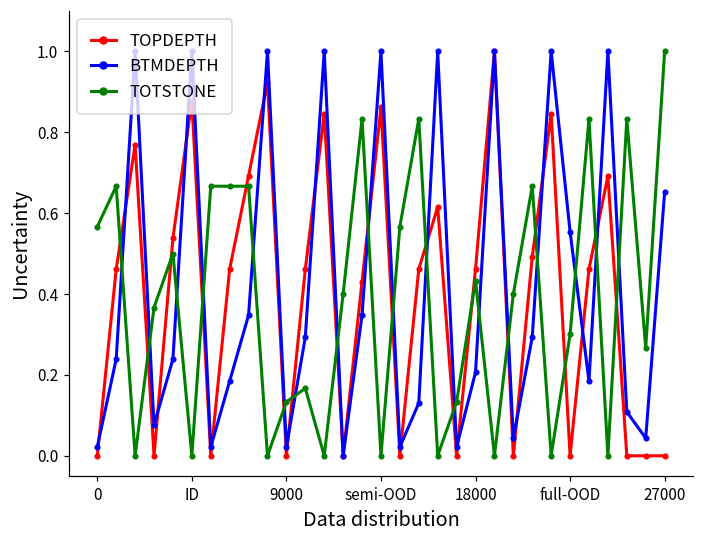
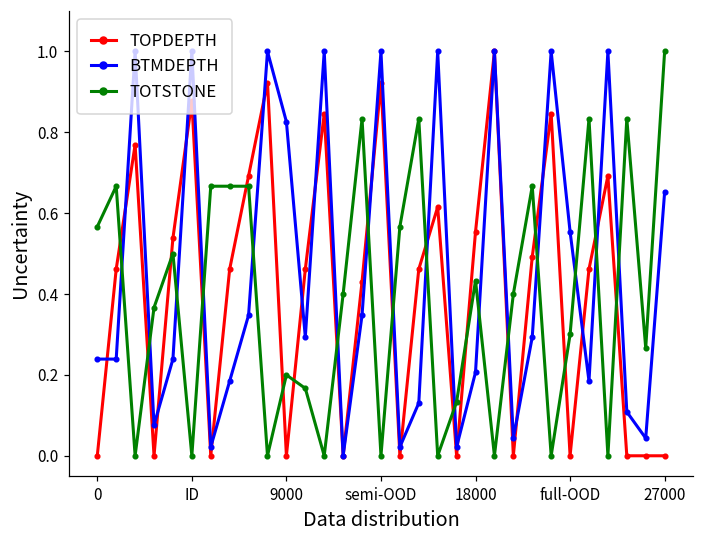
  {
    "TOPDEPTH": {
      "0": 0.00,
      "9000": 0.00,
-     "semi-OOD": 0.86,
-     "18000": 0.46,
+     "semi-OOD": 0.92,
+     "18000": 0.55,
      "full-OOD": 0.00,
      "27000": 0.00
    },
    "BTMDEPTH": {
-     "0": 0.02,
-     "9000": 0.02,
+     "0": 0.24,
+     "9000": 0.83,
      "semi-OOD": 1.00,
      "18000": 0.21,
      "full-OOD": 0.55,
      "27000": 0.65
    },
    "TOTSTONE": {
      "0": 0.57,
      "ID": 0.00,
-     "9000": 0.13,
+     "9000": 0.20,
      "semi-OOD": 0.00,
      "18000": 0.43,
      "full-OOD": 0.30,
      "27000": 1.00
    }
  }
